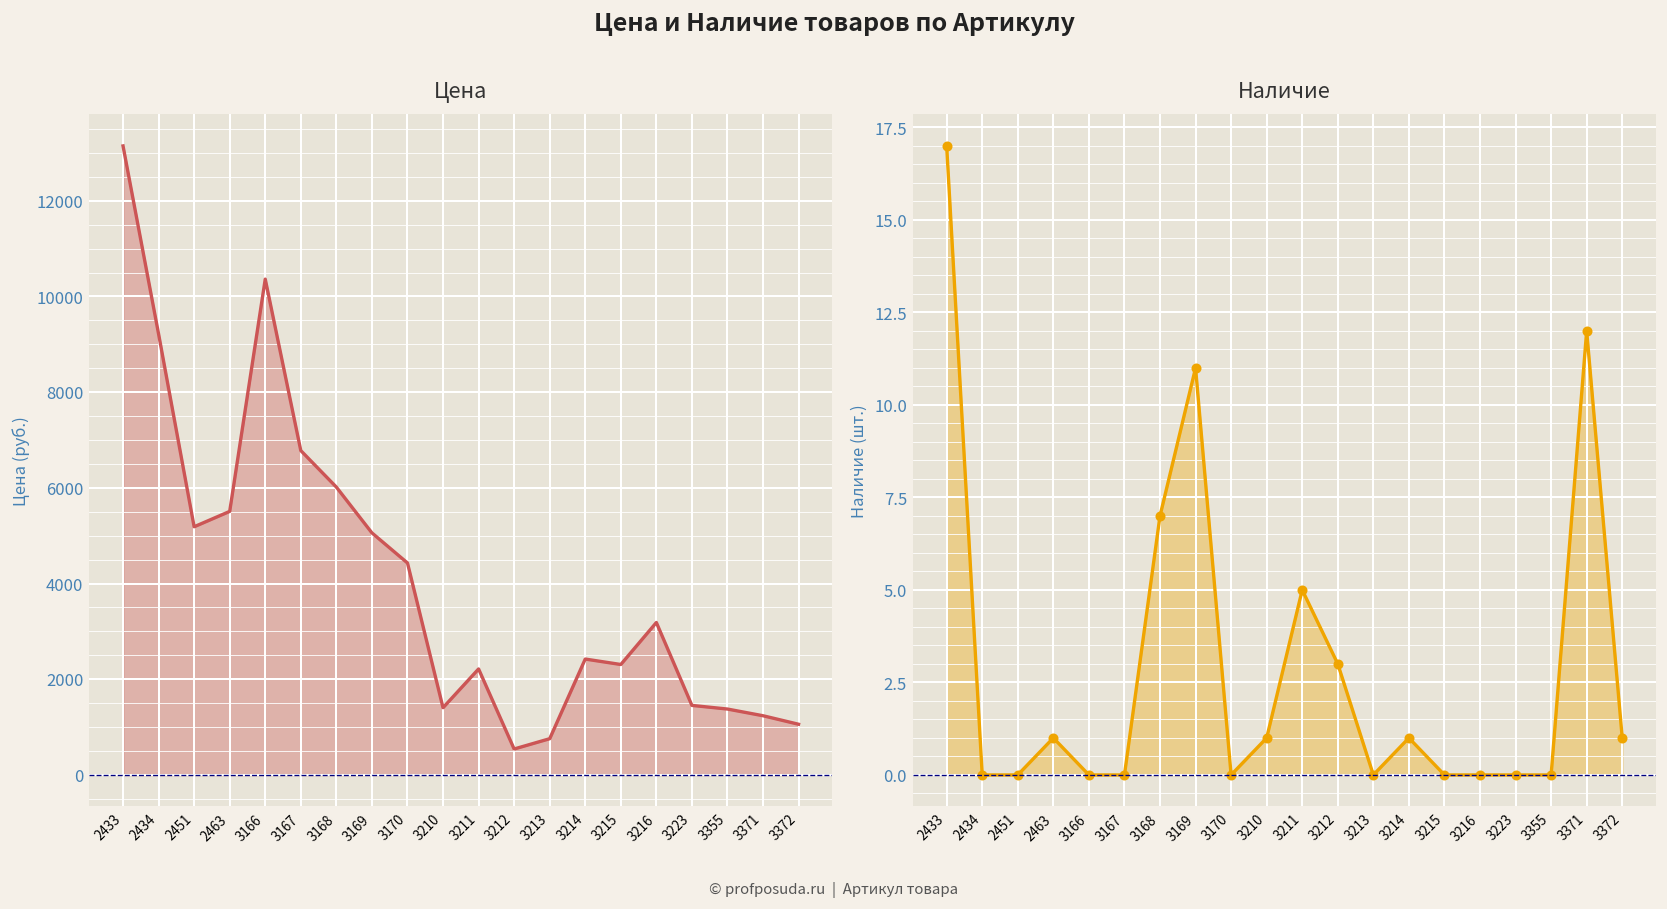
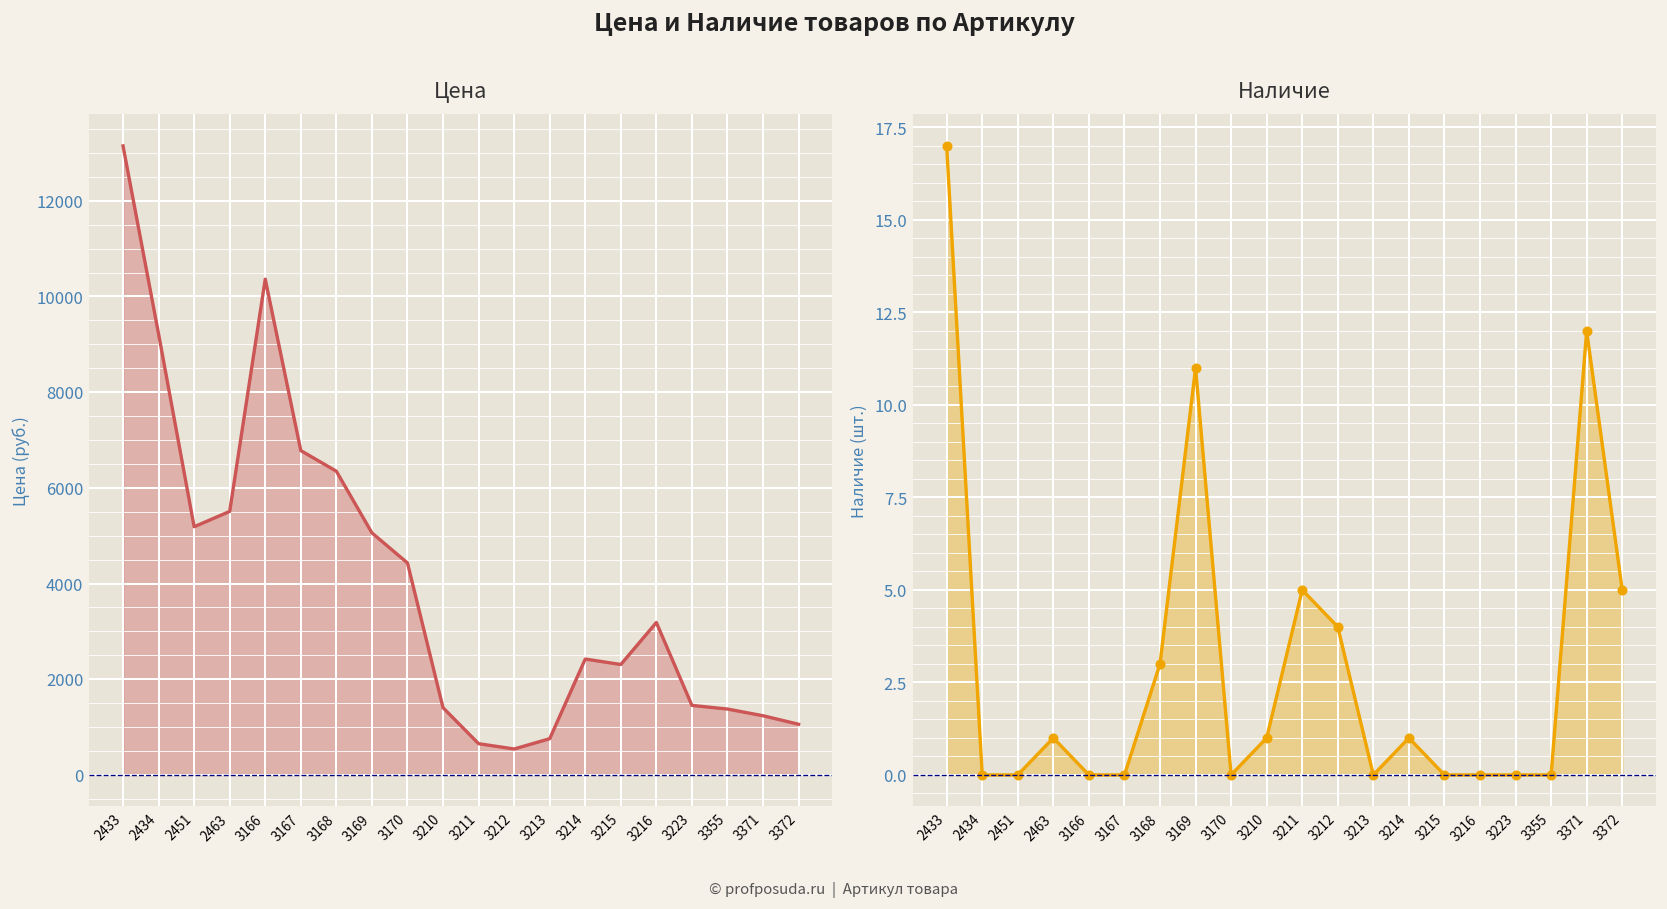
  {
    "Цена": {
      "2433": 13100,
      "2434": 9200,
      "2451": 5200,
      "2463": 5500,
      "3166": 10400,
      "3167": 6800,
-     "3168": 6000,
+     "3168": 6300,
      "3169": 5100,
      "3170": 4400,
      "3210": 1400,
-     "3211": 2200,
+     "3211": 700,
      "3212": 500,
      "3213": 800,
      "3214": 2400,
      "3215": 2300,
      "3216": 3200,
      "3223": 1500,
      "3355": 1400,
      "3371": 1200,
      "3372": 1100
    },
    "Наличие": {
      "2433": 17,
      "2434": 0,
      "2451": 0,
      "2463": 1,
      "3166": 0,
      "3167": 0,
-     "3168": 7,
+     "3168": 3,
      "3169": 11,
      "3170": 0,
      "3210": 1,
      "3211": 5,
-     "3212": 3,
+     "3212": 4,
      "3213": 0,
      "3214": 1,
      "3215": 0,
      "3216": 0,
      "3223": 0,
      "3355": 0,
      "3371": 12,
-     "3372": 1
+     "3372": 5
    }
  }
